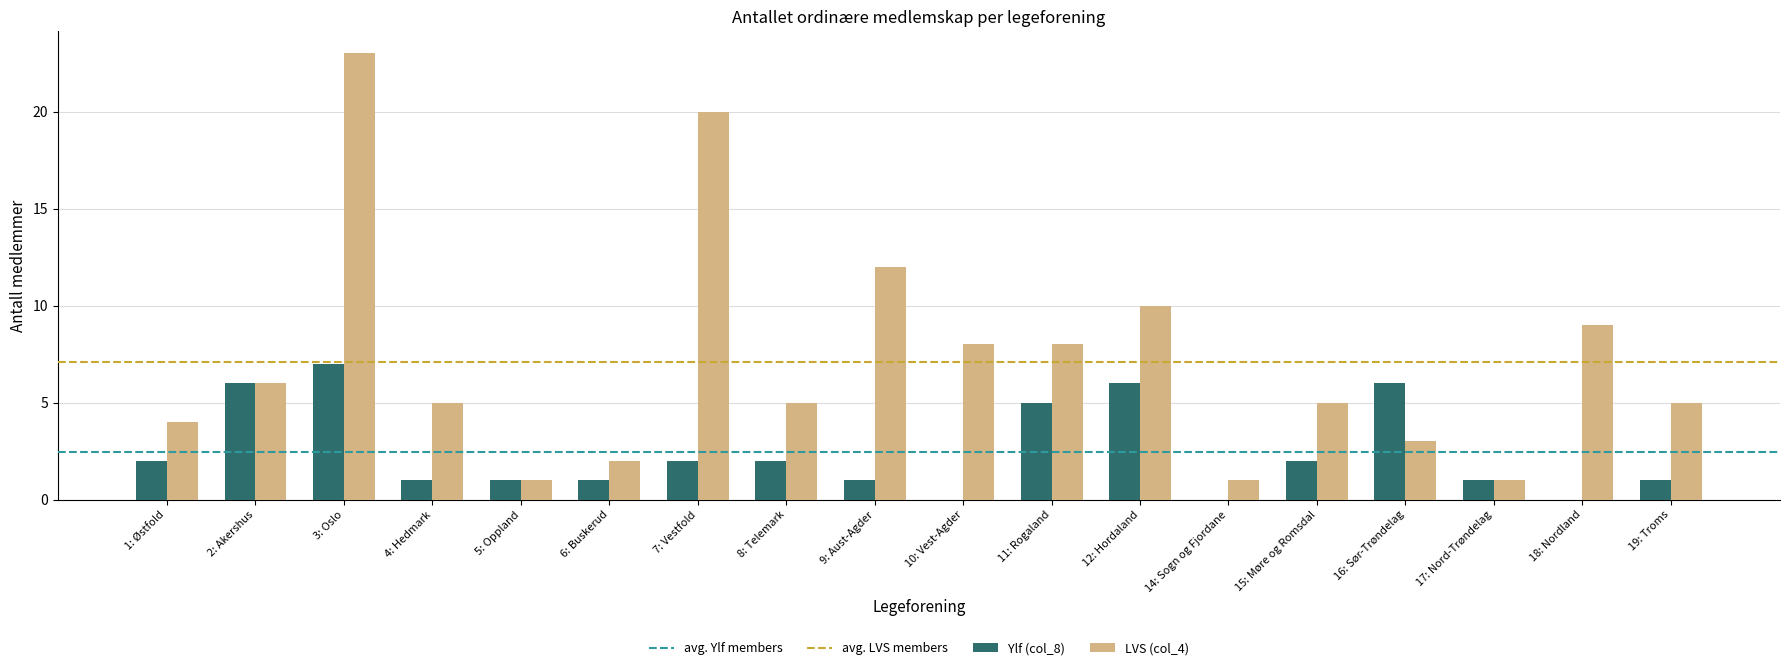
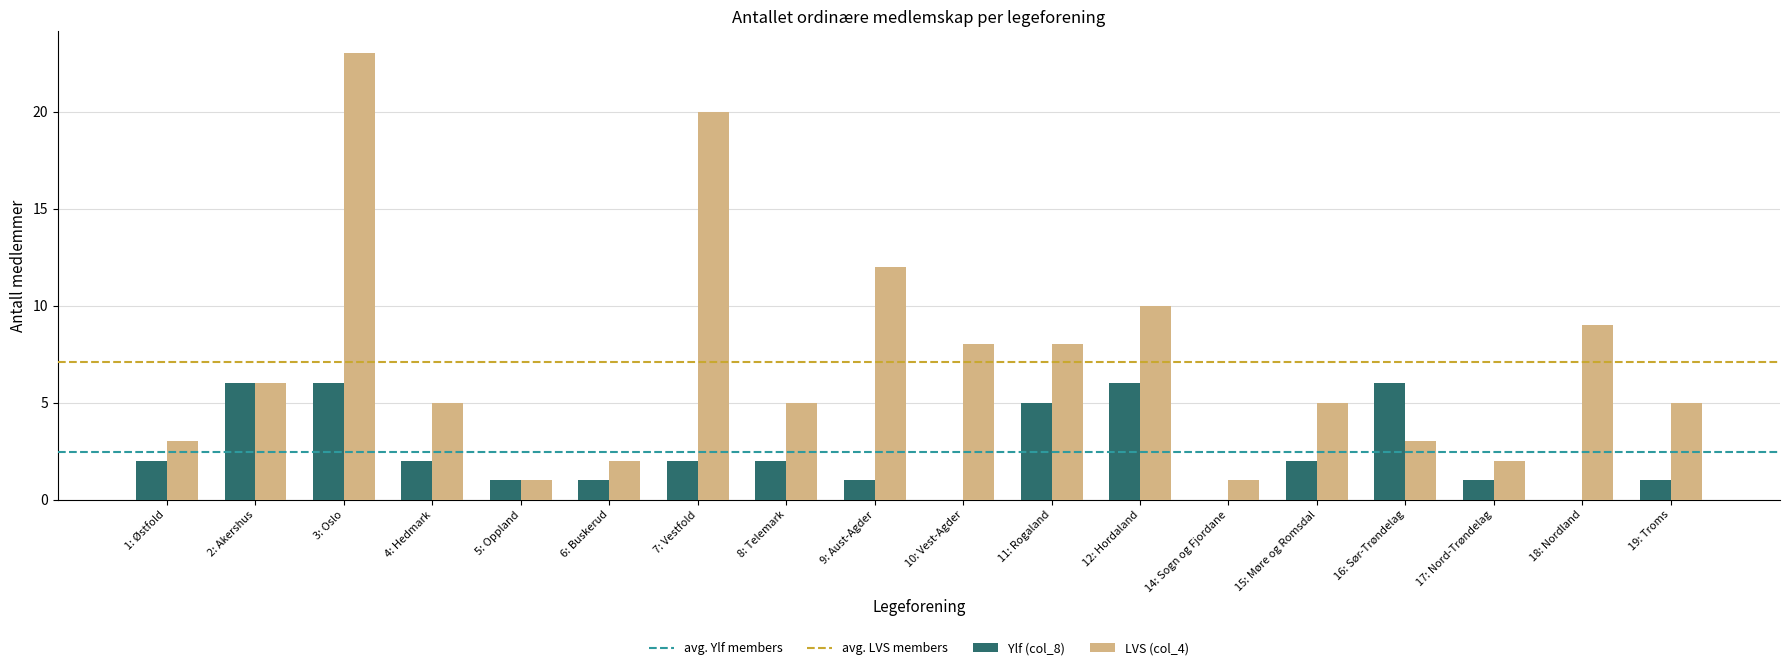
  {
    "Ylf (col_8)": {
      "1: Østfold": 2,
      "2: Akershus": 6,
-     "3: Oslo": 7,
-     "4: Hedmark": 1,
+     "3: Oslo": 6,
+     "4: Hedmark": 2,
      "5: Oppland": 1,
      "6: Buskerud": 1,
      "7: Vestfold": 2,
      "8: Telemark": 2,
      "9: Aust-Agder": 1,
      "10: Vest-Agder": 0,
      "11: Rogaland": 5,
      "12: Hordaland": 6,
      "14: Sogn og Fjordane": 0,
      "15: Møre og Romsdal": 2,
      "16: Sør-Trøndelag": 6,
      "17: Nord-Trøndelag": 1,
      "18: Nordland": 0,
      "19: Troms": 1
    },
    "LVS (col_4)": {
-     "1: Østfold": 4,
+     "1: Østfold": 3,
      "2: Akershus": 6,
      "3: Oslo": 23,
      "4: Hedmark": 5,
      "5: Oppland": 1,
      "6: Buskerud": 2,
      "7: Vestfold": 20,
      "8: Telemark": 5,
      "9: Aust-Agder": 12,
      "10: Vest-Agder": 8,
      "11: Rogaland": 8,
      "12: Hordaland": 10,
      "14: Sogn og Fjordane": 1,
      "15: Møre og Romsdal": 5,
      "16: Sør-Trøndelag": 3,
-     "17: Nord-Trøndelag": 1,
+     "17: Nord-Trøndelag": 2,
      "18: Nordland": 9,
      "19: Troms": 5
    }
  }
